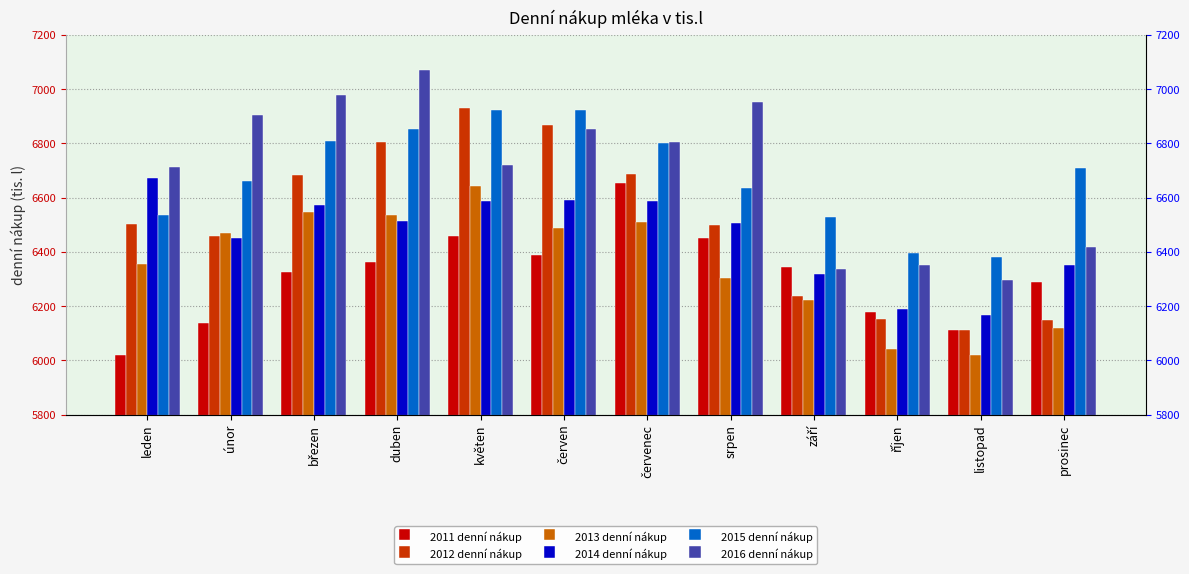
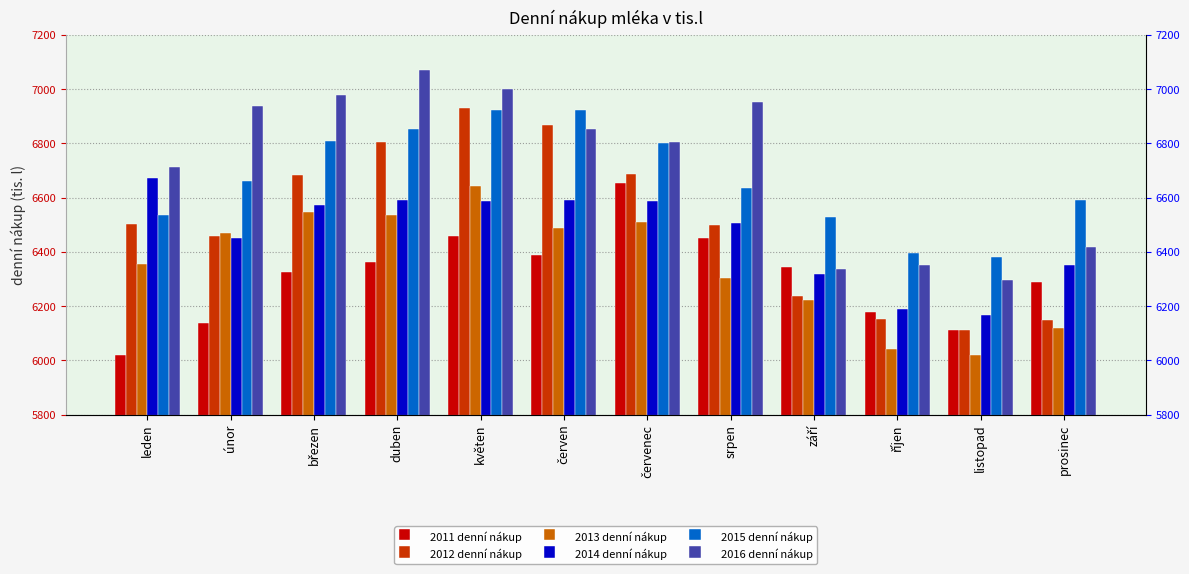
  {
    "2014 denní nákup": {
      "leden": 6670,
      "únor": 6450,
      "březen": 6570,
-     "duben": 6520,
+     "duben": 6590,
      "květen": 6590,
      "červen": 6590,
      "červenec": 6590,
      "srpen": 6510,
      "září": 6320,
      "říjen": 6190,
      "listopad": 6170,
      "prosinec": 6350
    },
    "2015 denní nákup": {
      "leden": 6540,
      "únor": 6660,
      "březen": 6810,
      "duben": 6850,
      "květen": 6920,
      "červen": 6920,
      "červenec": 6800,
      "srpen": 6640,
      "září": 6530,
      "říjen": 6400,
      "listopad": 6380,
-     "prosinec": 6710
+     "prosinec": 6590
    },
    "2016 denní nákup": {
      "leden": 6710,
-     "únor": 6900,
+     "únor": 6940,
      "březen": 6980,
      "duben": 7070,
-     "květen": 6720,
+     "květen": 7000,
      "červen": 6860,
      "červenec": 6810,
      "srpen": 6950,
      "září": 6340,
      "říjen": 6350,
      "listopad": 6300,
      "prosinec": 6420
    }
  }
